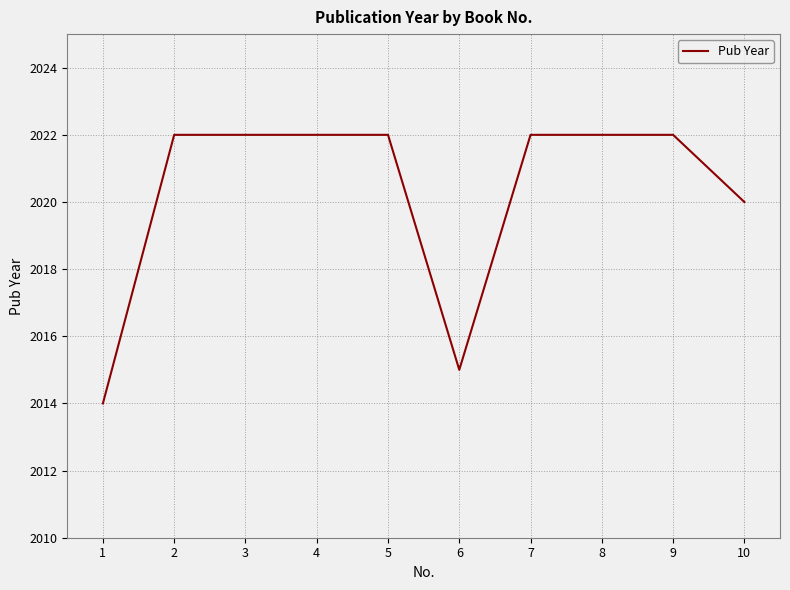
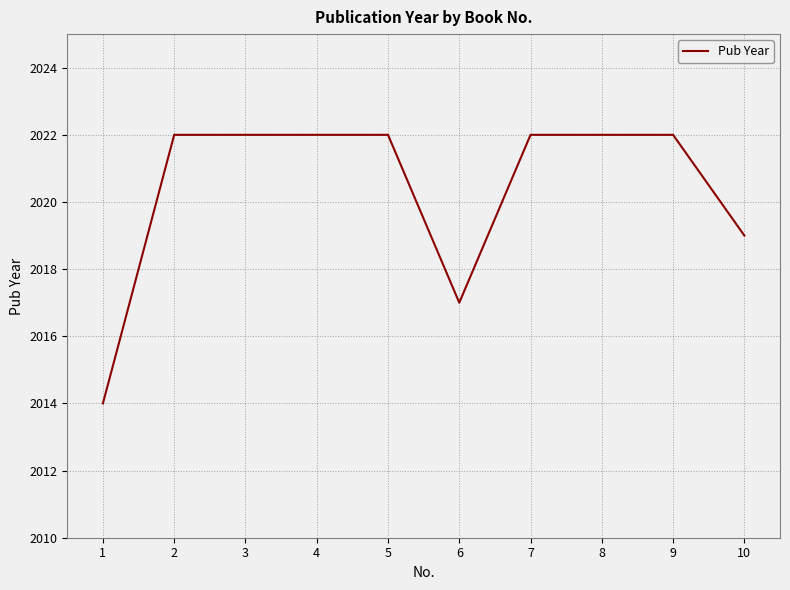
  {
    "1": 2014,
    "2": 2022,
    "3": 2022,
    "4": 2022,
    "5": 2022,
-   "6": 2015,
+   "6": 2017,
    "7": 2022,
    "8": 2022,
    "9": 2022,
-   "10": 2020
+   "10": 2019
  }
